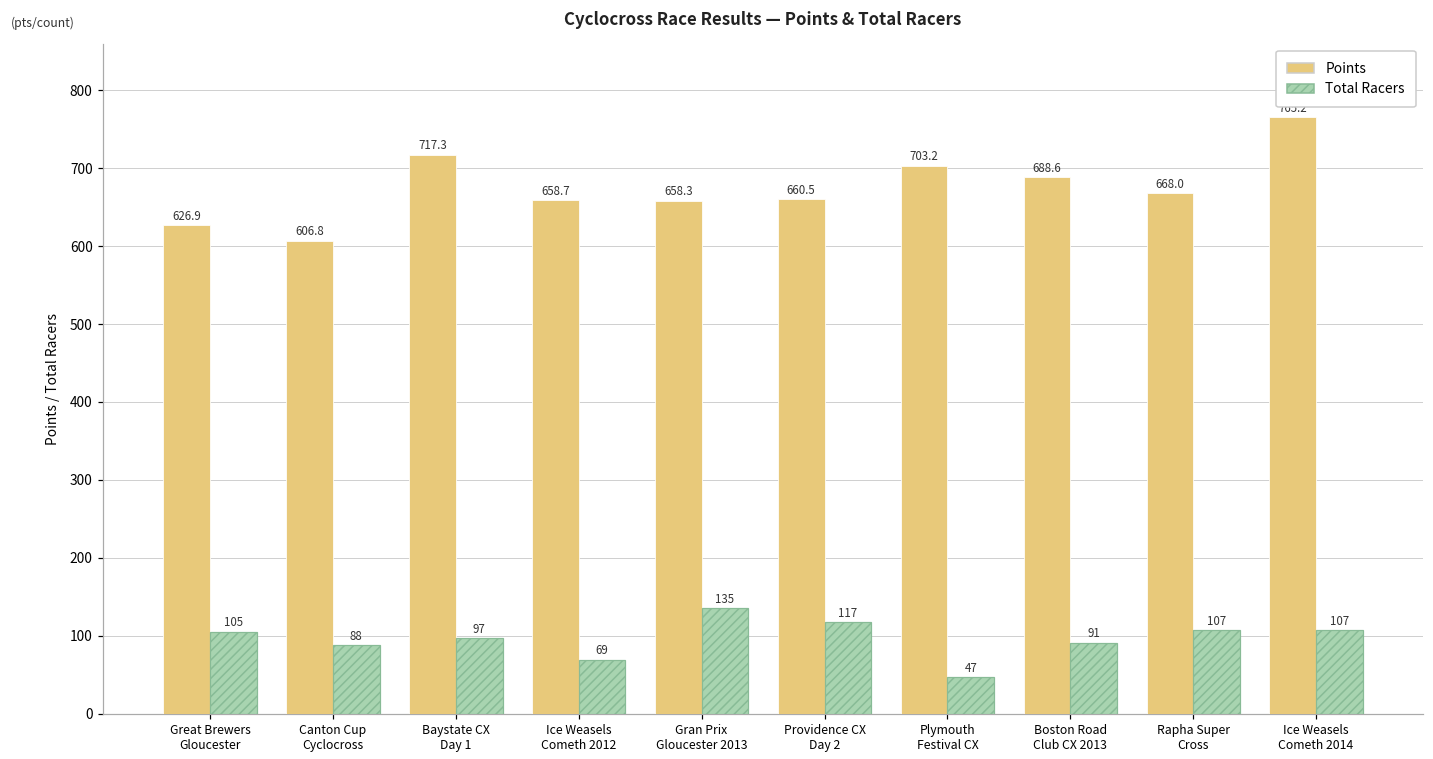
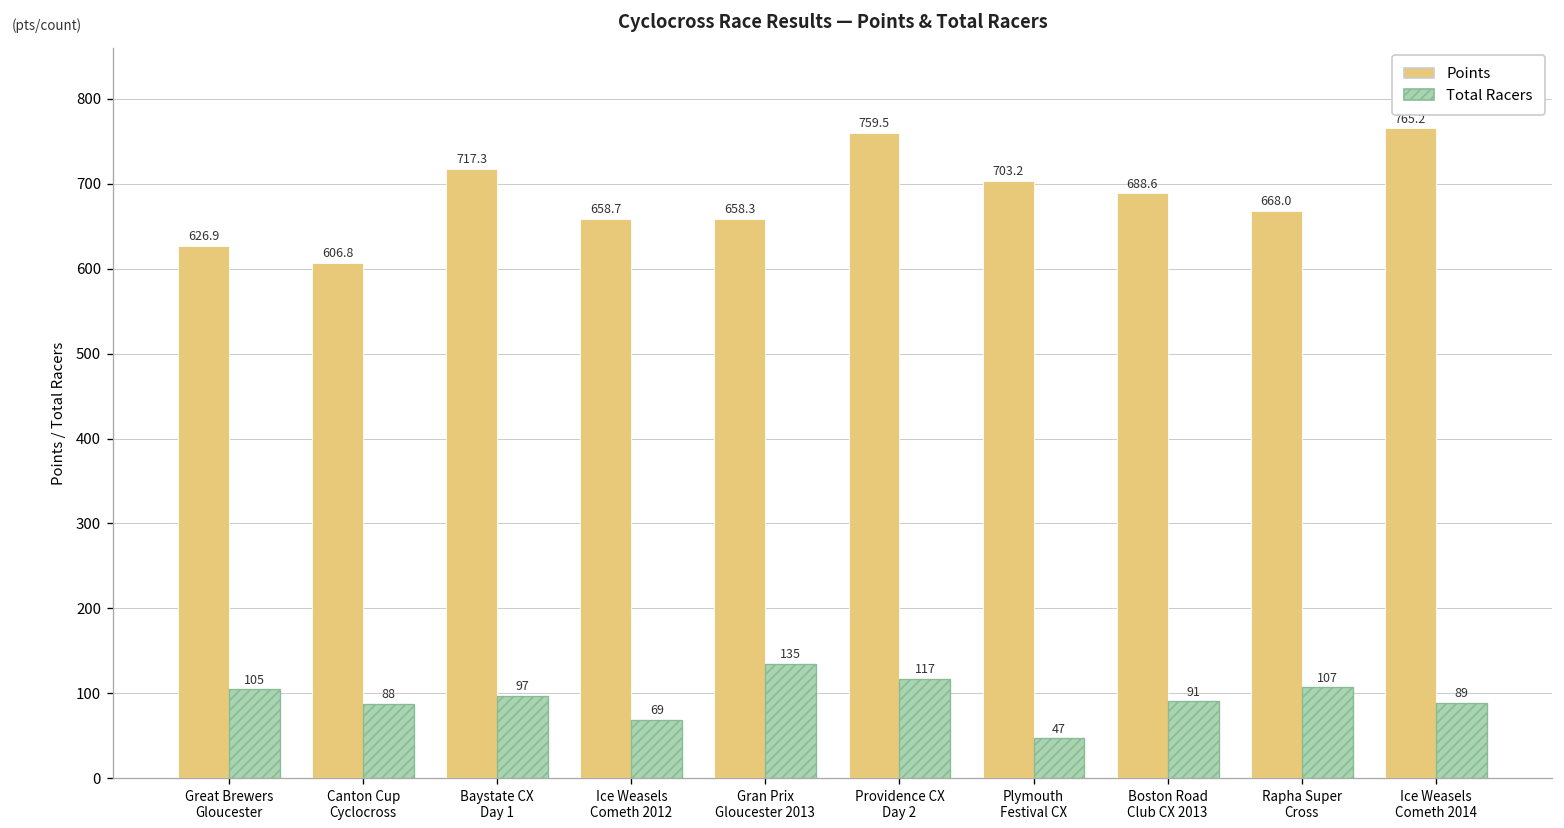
  {
    "Points": {
      "Great Brewers Gloucester": 626.9,
      "Canton Cup Cyclocross": 606.8,
      "Baystate CX Day 1": 717.3,
      "Ice Weasels Cometh 2012": 658.7,
      "Gran Prix Gloucester 2013": 658.3,
-     "Providence CX Day 2": 660.5,
+     "Providence CX Day 2": 759.5,
      "Plymouth Festival CX": 703.2,
      "Boston Road Club CX 2013": 688.6,
      "Rapha Super Cross": 668.0
    },
    "Total Racers": {
      "Great Brewers Gloucester": 105,
      "Canton Cup Cyclocross": 88,
      "Baystate CX Day 1": 97,
      "Ice Weasels Cometh 2012": 69,
      "Gran Prix Gloucester 2013": 135,
      "Providence CX Day 2": 117,
      "Plymouth Festival CX": 47,
      "Boston Road Club CX 2013": 91,
      "Rapha Super Cross": 107,
-     "Ice Weasels Cometh 2014": 107
+     "Ice Weasels Cometh 2014": 89
    }
  }
